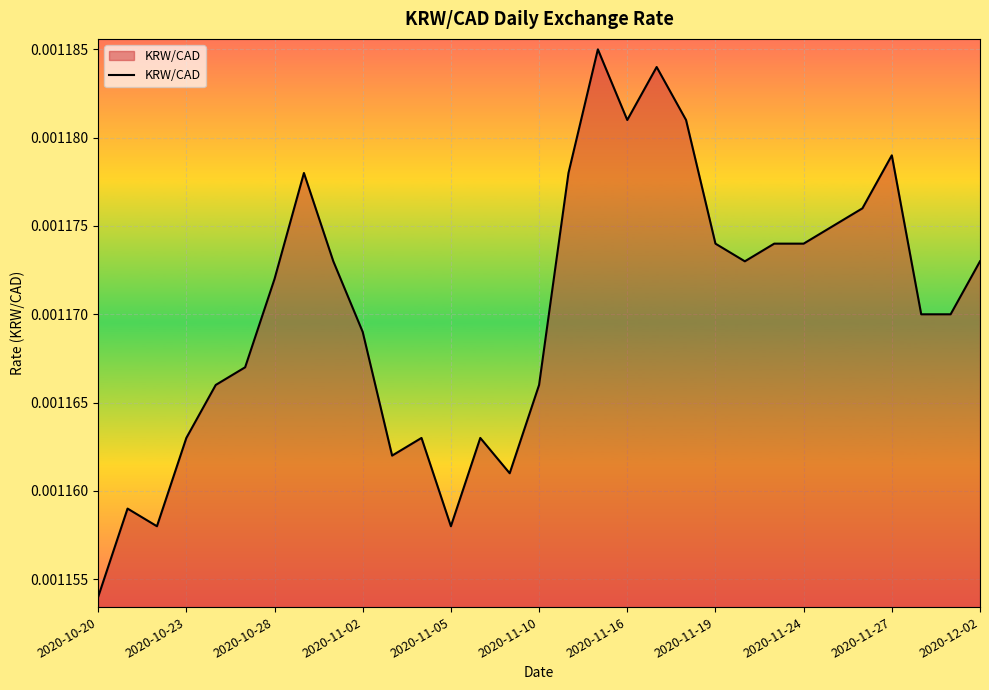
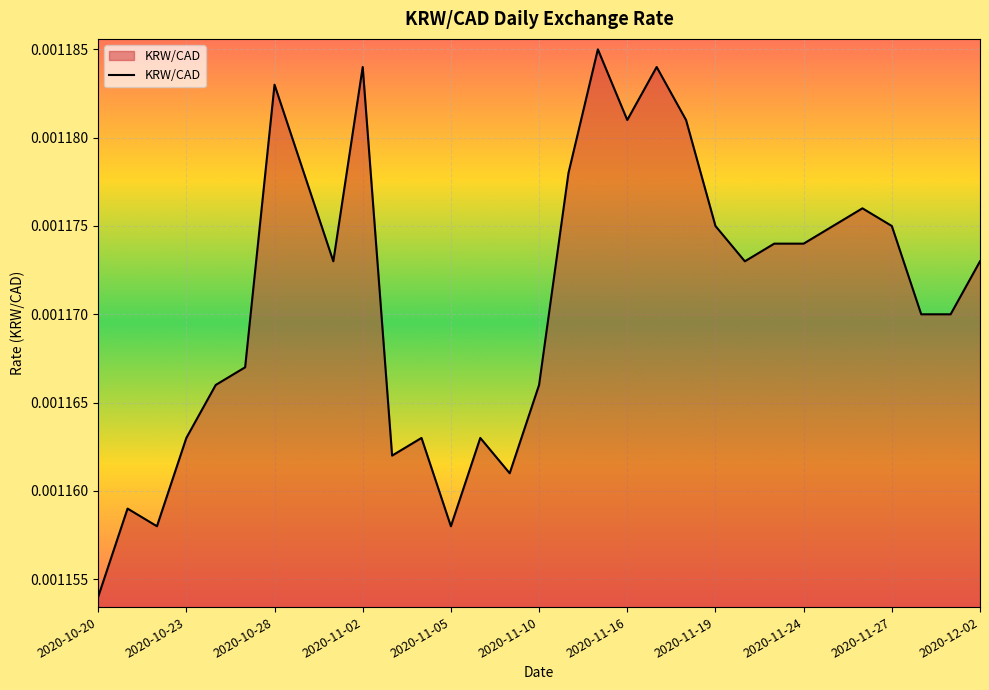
  {
    "2020-10-20": 0.001154,
    "2020-10-23": 0.001163,
-   "2020-10-28": 0.001172,
-   "2020-11-02": 0.001169,
+   "2020-10-28": 0.001183,
+   "2020-11-02": 0.001184,
    "2020-11-05": 0.001158,
    "2020-11-10": 0.001166,
    "2020-11-16": 0.001181,
-   "2020-11-19": 0.001174,
+   "2020-11-19": 0.001175,
    "2020-11-24": 0.001174,
-   "2020-11-27": 0.001179,
+   "2020-11-27": 0.001175,
    "2020-12-02": 0.001173
  }
